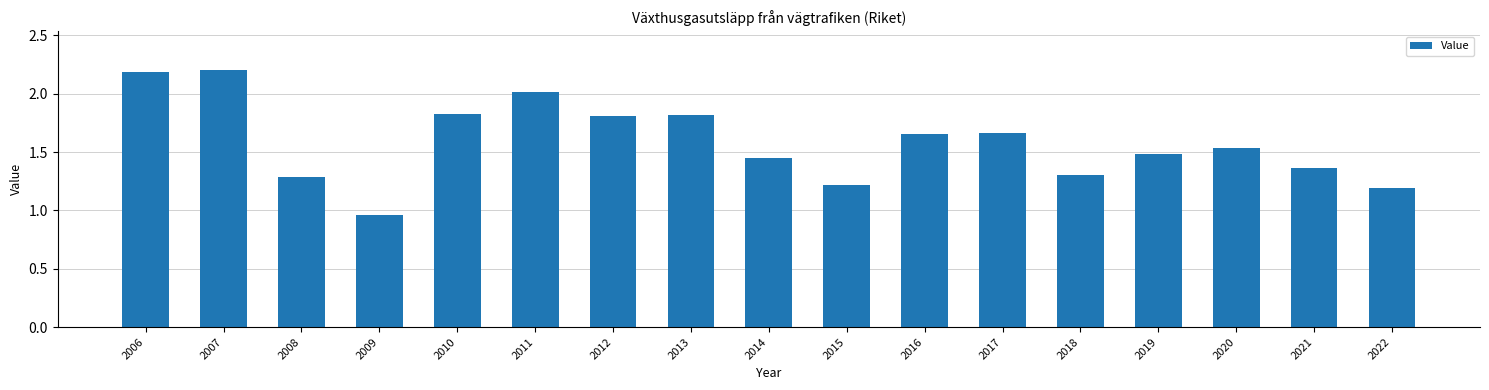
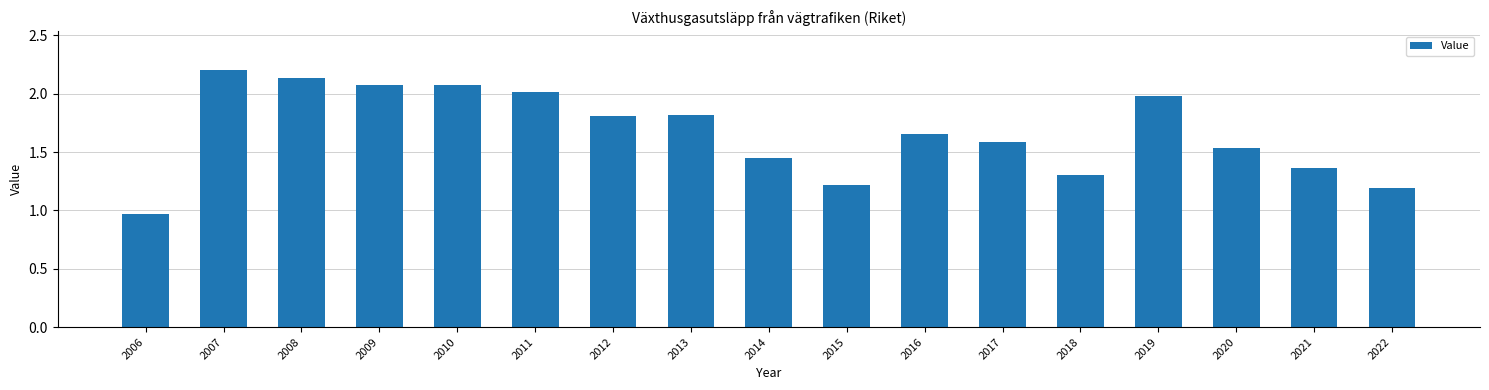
  {
-   "2006": 2.18,
+   "2006": 0.97,
    "2007": 2.21,
-   "2008": 1.29,
-   "2009": 0.96,
-   "2010": 1.83,
+   "2008": 2.13,
+   "2009": 2.08,
+   "2010": 2.08,
    "2011": 2.01,
    "2012": 1.81,
    "2013": 1.82,
    "2014": 1.45,
    "2015": 1.22,
    "2016": 1.65,
-   "2017": 1.66,
+   "2017": 1.59,
    "2018": 1.30,
-   "2019": 1.48,
+   "2019": 1.99,
    "2020": 1.54,
    "2021": 1.36,
    "2022": 1.20
  }
